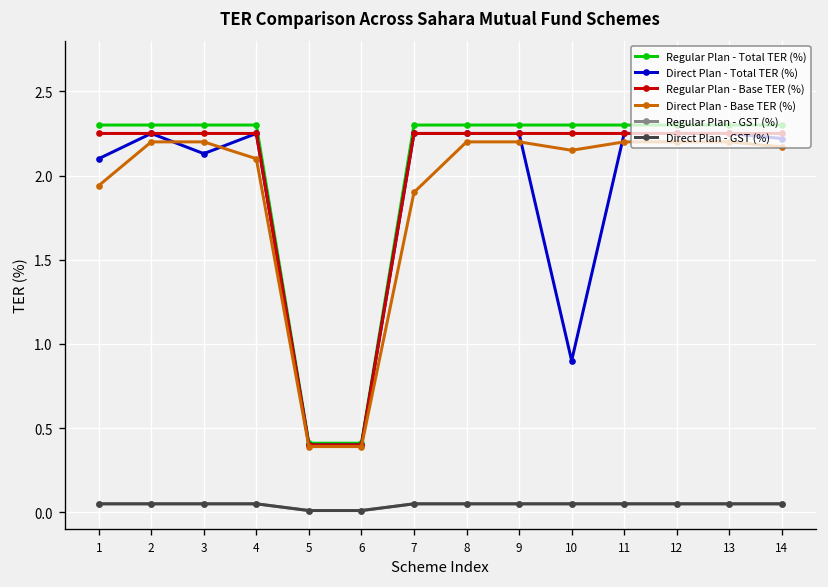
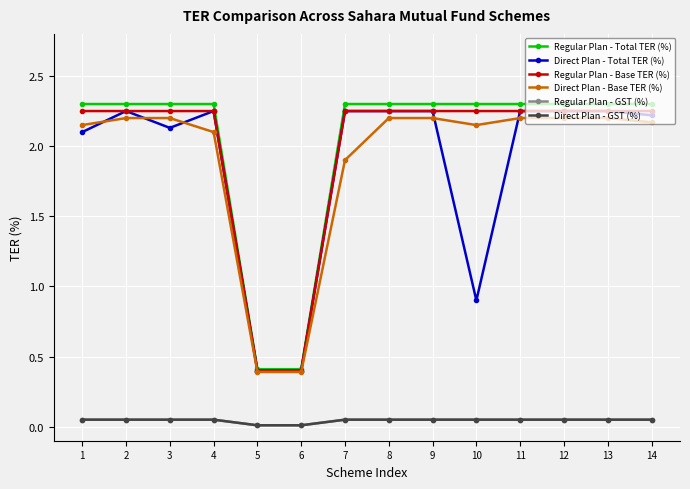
  {
    "Regular Plan - Total TER (%)": {
      "1": 2.30,
      "2": 2.30,
      "3": 2.30,
      "4": 2.30,
      "7": 2.30,
      "8": 2.30,
      "9": 2.30,
      "10": 2.30,
      "11": 2.30
    },
    "Direct Plan - Total TER (%)": {
      "1": 2.10,
      "3": 2.13,
      "10": 0.90
    },
    "Regular Plan - Base TER (%)": {
      "1": 2.25,
      "3": 2.25,
      "10": 2.25
    },
    "Direct Plan - Base TER (%)": {
-     "1": 1.94,
+     "1": 2.15,
      "2": 2.20,
      "3": 2.20,
      "4": 2.10,
      "7": 1.90,
      "8": 2.20,
      "9": 2.20,
      "10": 2.15,
      "11": 2.20
    },
    "Direct Plan - GST (%)": {
      "1": 0.05,
      "2": 0.05,
      "3": 0.05,
      "4": 0.05,
      "5": 0.01,
      "6": 0.01,
      "7": 0.05,
      "8": 0.05,
      "9": 0.05,
      "10": 0.05,
      "11": 0.05,
      "12": 0.05,
      "13": 0.05,
      "14": 0.05
    }
  }
